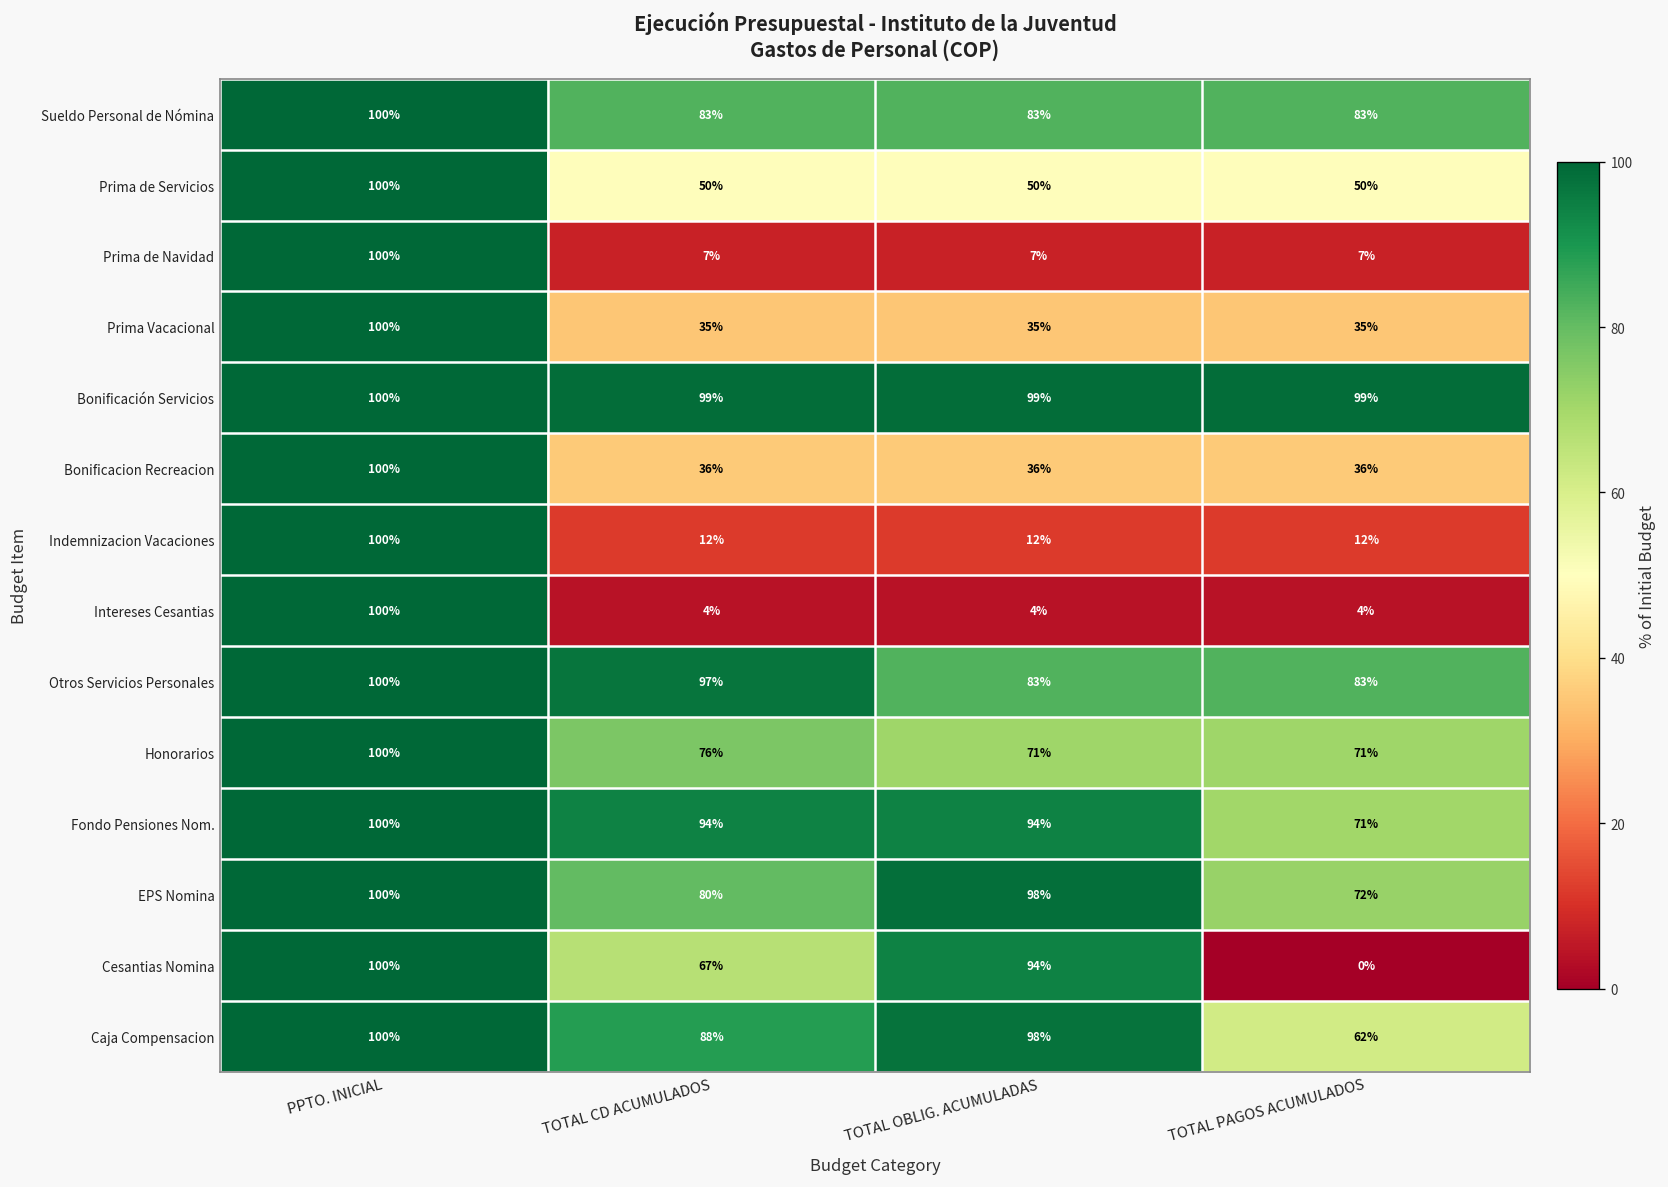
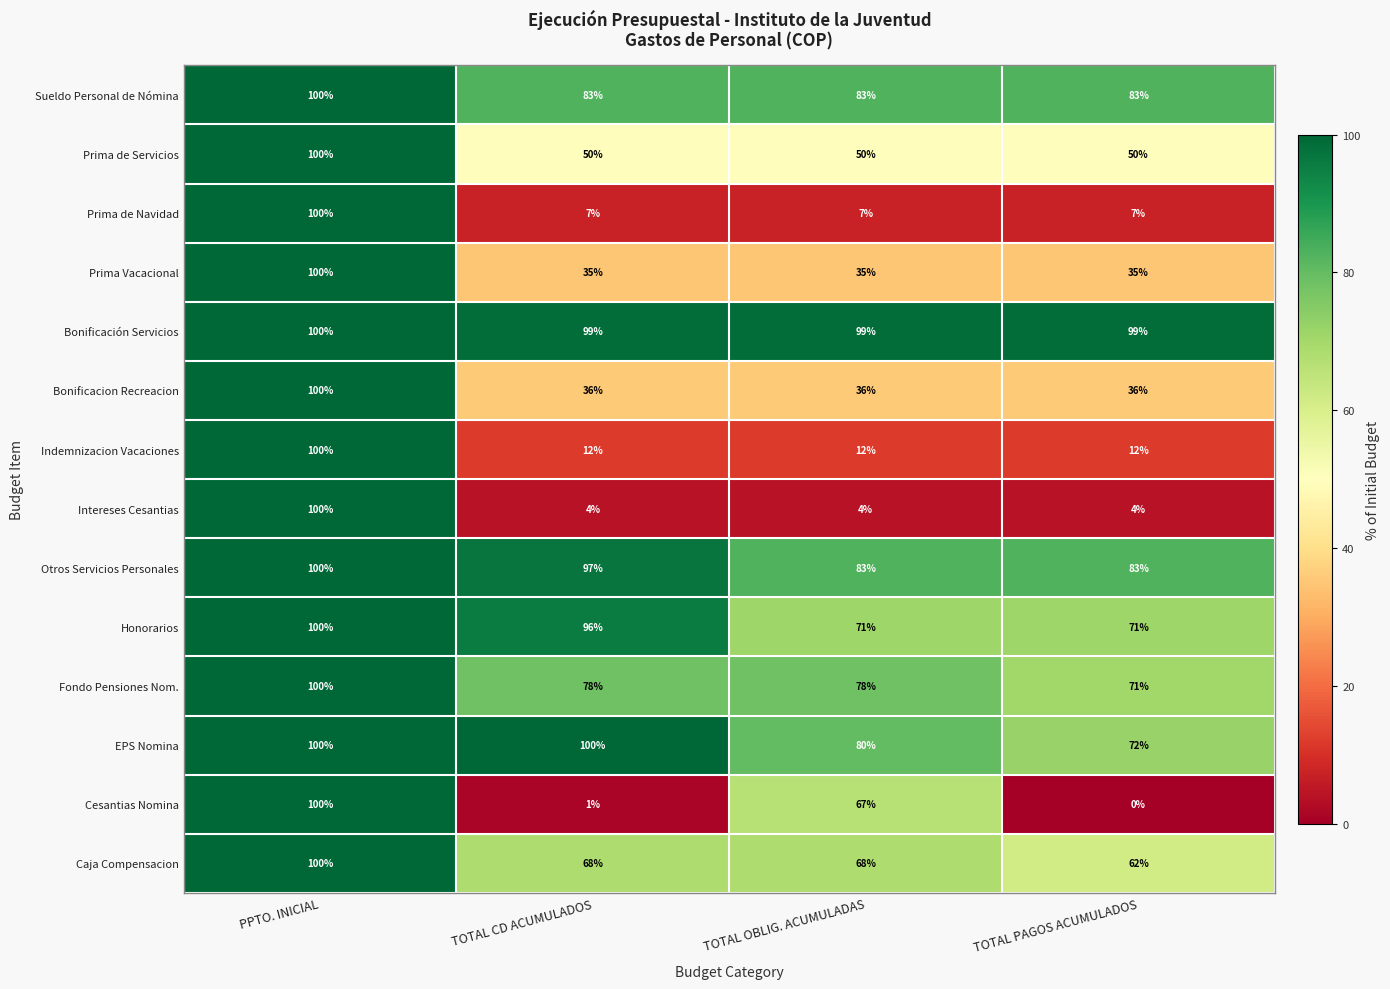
  {
    "Sueldo Personal de Nómina": {
      "PPTO. INICIAL": "100%",
      "TOTAL CD ACUMULADOS": "83%",
      "TOTAL OBLIG. ACUMULADAS": "83%",
      "TOTAL PAGOS ACUMULADOS": "83%"
    },
    "Prima de Servicios": {
      "PPTO. INICIAL": "100%",
      "TOTAL CD ACUMULADOS": "50%",
      "TOTAL OBLIG. ACUMULADAS": "50%",
      "TOTAL PAGOS ACUMULADOS": "50%"
    },
    "Prima de Navidad": {
      "PPTO. INICIAL": "100%",
      "TOTAL CD ACUMULADOS": "7%",
      "TOTAL OBLIG. ACUMULADAS": "7%",
      "TOTAL PAGOS ACUMULADOS": "7%"
    },
    "Prima Vacacional": {
      "PPTO. INICIAL": "100%",
      "TOTAL CD ACUMULADOS": "35%",
      "TOTAL OBLIG. ACUMULADAS": "35%",
      "TOTAL PAGOS ACUMULADOS": "35%"
    },
    "Bonificación Servicios": {
      "PPTO. INICIAL": "100%",
      "TOTAL CD ACUMULADOS": "99%",
      "TOTAL OBLIG. ACUMULADAS": "99%",
      "TOTAL PAGOS ACUMULADOS": "99%"
    },
    "Bonificacion Recreacion": {
      "PPTO. INICIAL": "100%",
      "TOTAL CD ACUMULADOS": "36%",
      "TOTAL OBLIG. ACUMULADAS": "36%",
      "TOTAL PAGOS ACUMULADOS": "36%"
    },
    "Indemnizacion Vacaciones": {
      "PPTO. INICIAL": "100%",
      "TOTAL CD ACUMULADOS": "12%",
      "TOTAL OBLIG. ACUMULADAS": "12%",
      "TOTAL PAGOS ACUMULADOS": "12%"
    },
    "Intereses Cesantias": {
      "PPTO. INICIAL": "100%",
      "TOTAL CD ACUMULADOS": "4%",
      "TOTAL OBLIG. ACUMULADAS": "4%",
      "TOTAL PAGOS ACUMULADOS": "4%"
    },
    "Otros Servicios Personales": {
      "PPTO. INICIAL": "100%",
      "TOTAL CD ACUMULADOS": "97%",
      "TOTAL OBLIG. ACUMULADAS": "83%",
      "TOTAL PAGOS ACUMULADOS": "83%"
    },
    "Honorarios": {
      "PPTO. INICIAL": "100%",
-     "TOTAL CD ACUMULADOS": "76%",
+     "TOTAL CD ACUMULADOS": "96%",
      "TOTAL OBLIG. ACUMULADAS": "71%",
      "TOTAL PAGOS ACUMULADOS": "71%"
    },
    "Fondo Pensiones Nom.": {
      "PPTO. INICIAL": "100%",
-     "TOTAL CD ACUMULADOS": "94%",
-     "TOTAL OBLIG. ACUMULADAS": "94%",
+     "TOTAL CD ACUMULADOS": "78%",
+     "TOTAL OBLIG. ACUMULADAS": "78%",
      "TOTAL PAGOS ACUMULADOS": "71%"
    },
    "EPS Nomina": {
      "PPTO. INICIAL": "100%",
-     "TOTAL CD ACUMULADOS": "80%",
-     "TOTAL OBLIG. ACUMULADAS": "98%",
+     "TOTAL CD ACUMULADOS": "100%",
+     "TOTAL OBLIG. ACUMULADAS": "80%",
      "TOTAL PAGOS ACUMULADOS": "72%"
    },
    "Cesantias Nomina": {
      "PPTO. INICIAL": "100%",
-     "TOTAL CD ACUMULADOS": "67%",
-     "TOTAL OBLIG. ACUMULADAS": "94%",
+     "TOTAL CD ACUMULADOS": "1%",
+     "TOTAL OBLIG. ACUMULADAS": "67%",
      "TOTAL PAGOS ACUMULADOS": "0%"
    },
    "Caja Compensacion": {
      "PPTO. INICIAL": "100%",
-     "TOTAL CD ACUMULADOS": "88%",
-     "TOTAL OBLIG. ACUMULADAS": "98%",
+     "TOTAL CD ACUMULADOS": "68%",
+     "TOTAL OBLIG. ACUMULADAS": "68%",
      "TOTAL PAGOS ACUMULADOS": "62%"
    }
  }
